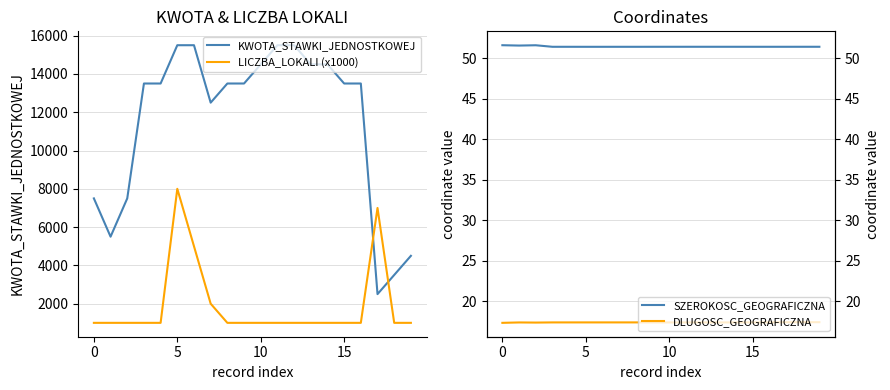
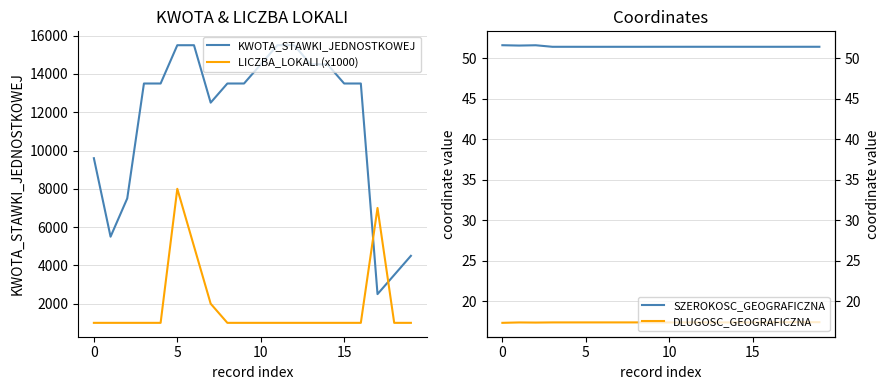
  {
    "KWOTA & LICZBA LOKALI": {
      "KWOTA_STAWKI_JEDNOSTKOWEJ": {
-       "0": 7500
+       "0": 9600
      },
      "LICZBA_LOKALI (x1000)": {
        "0": 1000
      }
    },
    "Coordinates": {
      "SZEROKOSC_GEOGRAFICZNA": {
        "0": 52
      },
      "DLUGOSC_GEOGRAFICZNA": {
        "0": 17
      }
    }
  }
